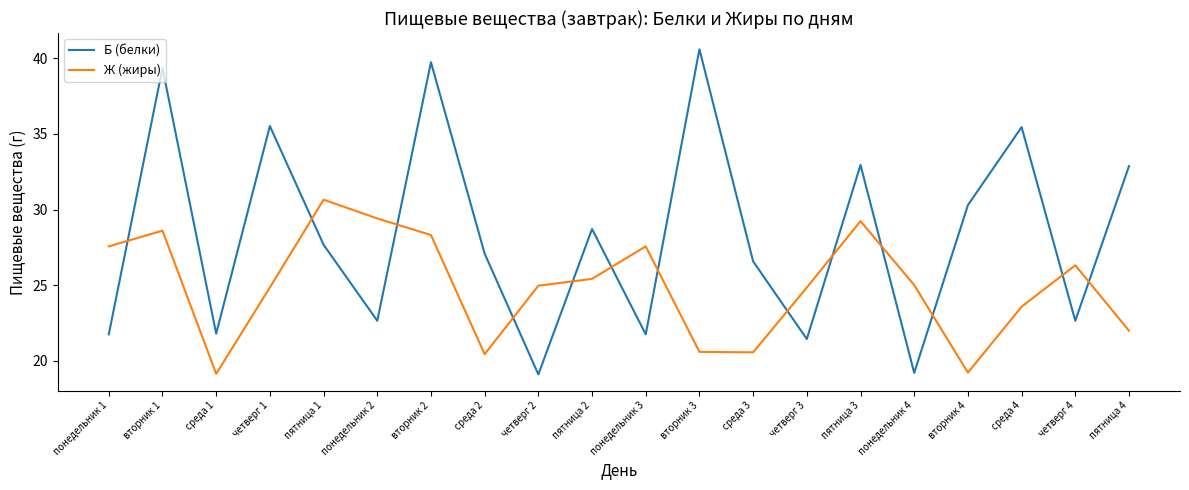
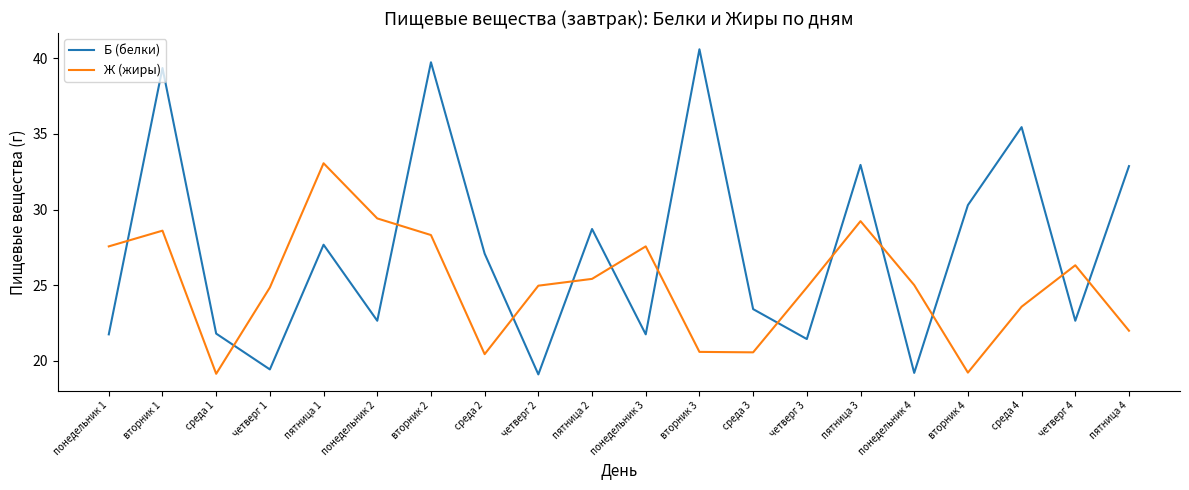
  {
    "Б (белки)": {
      "понедельник 1": 21.7,
      "среда 1": 21.8,
-     "четверг 1": 35.5,
+     "четверг 1": 19.4,
      "пятница 1": 27.7,
      "понедельник 2": 22.6,
      "вторник 2": 39.7,
      "среда 2": 27.1,
      "четверг 2": 19.1,
      "пятница 2": 28.7,
      "понедельник 3": 21.7,
      "вторник 3": 40.6,
-     "среда 3": 26.6,
+     "среда 3": 23.4,
      "четверг 3": 21.4,
      "пятница 3": 33.0,
      "понедельник 4": 19.2,
      "вторник 4": 30.3,
      "среда 4": 35.5,
      "четверг 4": 22.6,
      "пятница 4": 32.9
    },
    "Ж (жиры)": {
      "понедельник 1": 27.6,
      "вторник 1": 28.6,
      "среда 1": 19.1,
      "четверг 1": 24.8,
-     "пятница 1": 30.7,
+     "пятница 1": 33.1,
      "понедельник 2": 29.4,
      "вторник 2": 28.3,
      "среда 2": 20.4,
      "четверг 2": 25.0,
      "пятница 2": 25.4,
      "понедельник 3": 27.6,
      "вторник 3": 20.6,
      "среда 3": 20.6,
      "четверг 3": 24.8,
      "пятница 3": 29.2,
      "понедельник 4": 25.0,
      "вторник 4": 19.2,
      "среда 4": 23.6,
      "четверг 4": 26.3,
      "пятница 4": 22.0
    }
  }
